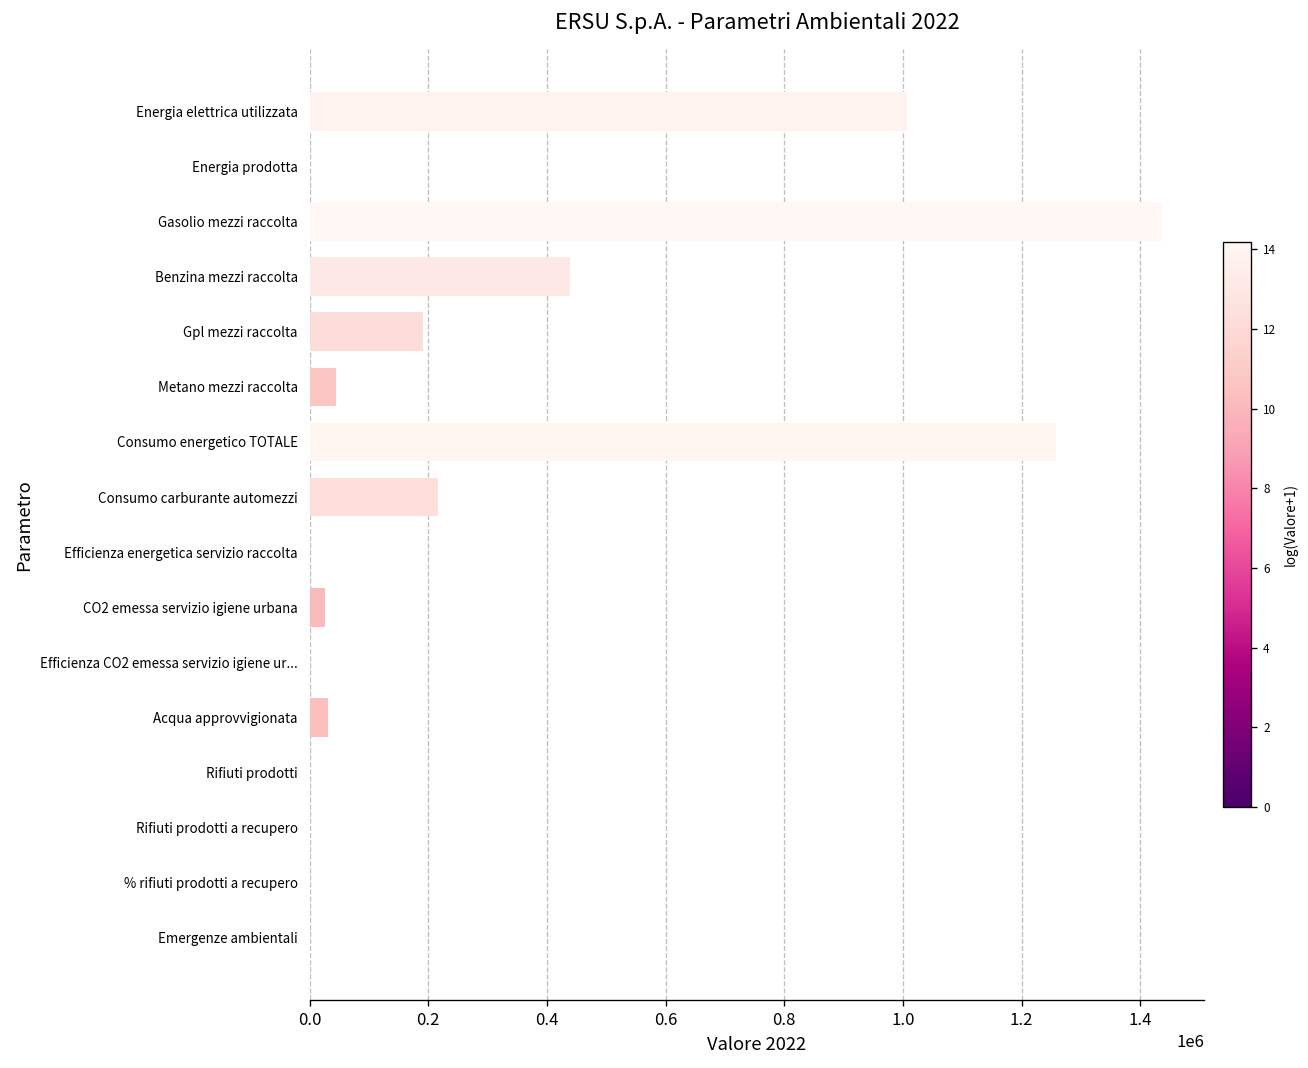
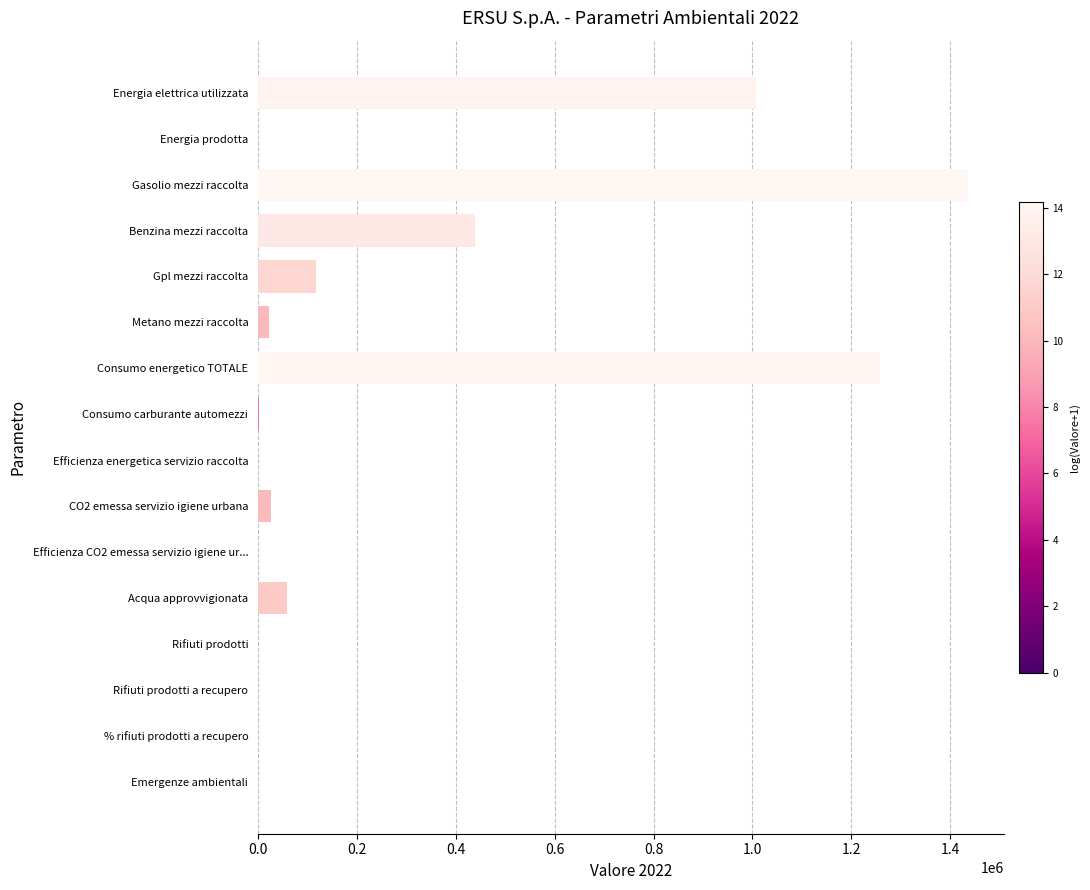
  {
    "Energia elettrica utilizzata": 1010000,
    "Energia prodotta": 0,
    "Gasolio mezzi raccolta": 1440000,
    "Benzina mezzi raccolta": 440000,
-   "Gpl mezzi raccolta": 190000,
-   "Metano mezzi raccolta": 40000,
+   "Gpl mezzi raccolta": 120000,
+   "Metano mezzi raccolta": 20000,
    "Consumo energetico TOTALE": 1260000,
-   "Consumo carburante automezzi": 220000,
+   "Consumo carburante automezzi": 0,
    "CO2 emessa servizio igiene urbana": 30000,
-   "Acqua approvvigionata": 30000,
+   "Acqua approvvigionata": 60000,
    "Emergenze ambientali": 0
  }
